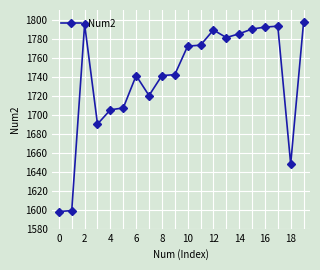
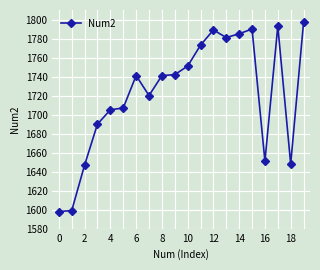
  {
    "0": 1600,
-   "2": 1800,
+   "2": 1650,
    "4": 1710,
    "6": 1740,
    "8": 1740,
-   "10": 1770,
+   "10": 1750,
    "12": 1790,
    "14": 1790,
-   "16": 1790,
+   "16": 1650,
    "18": 1650
  }
